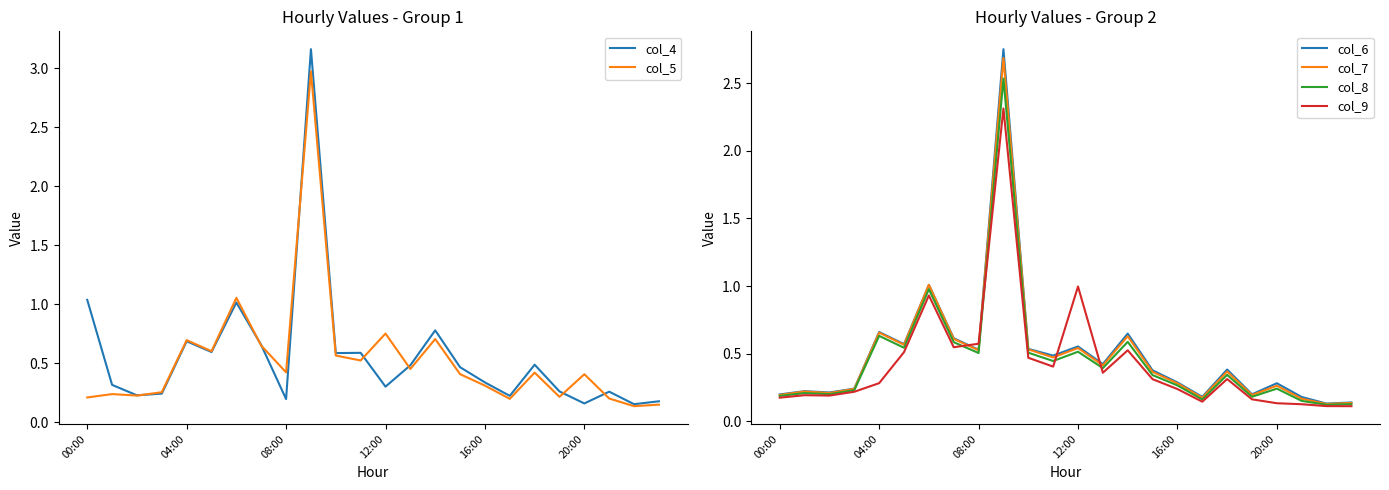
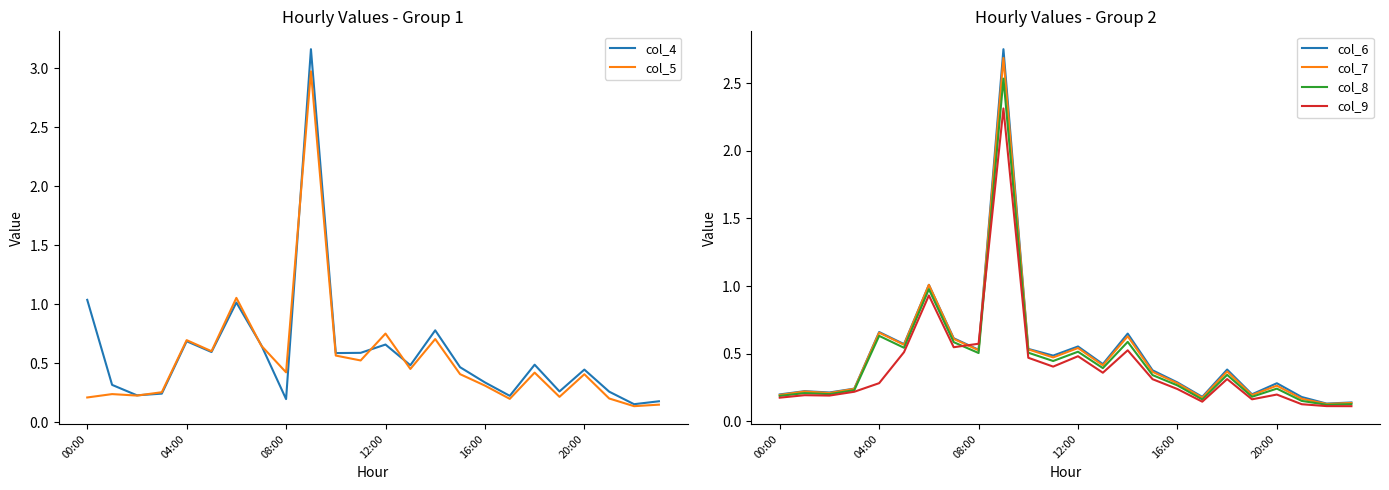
  {
    "Hourly Values - Group 1": {
      "col_4": {
        "00:00": 1.04,
        "08:00": 0.20,
-       "12:00": 0.30,
+       "12:00": 0.66,
        "16:00": 0.34,
-       "20:00": 0.16
+       "20:00": 0.45
      },
      "col_5": {
        "00:00": 0.21,
        "08:00": 0.42,
        "12:00": 0.75,
        "16:00": 0.31,
        "20:00": 0.41
      }
    },
    "Hourly Values - Group 2": {
      "col_8": {
        "04:00": 0.63,
        "08:00": 0.50,
        "12:00": 0.51,
        "20:00": 0.24
      },
      "col_9": {
        "04:00": 0.28,
        "08:00": 0.57,
-       "12:00": 1.00,
+       "12:00": 0.48,
        "16:00": 0.24,
-       "20:00": 0.13
+       "20:00": 0.20
      }
    }
  }
